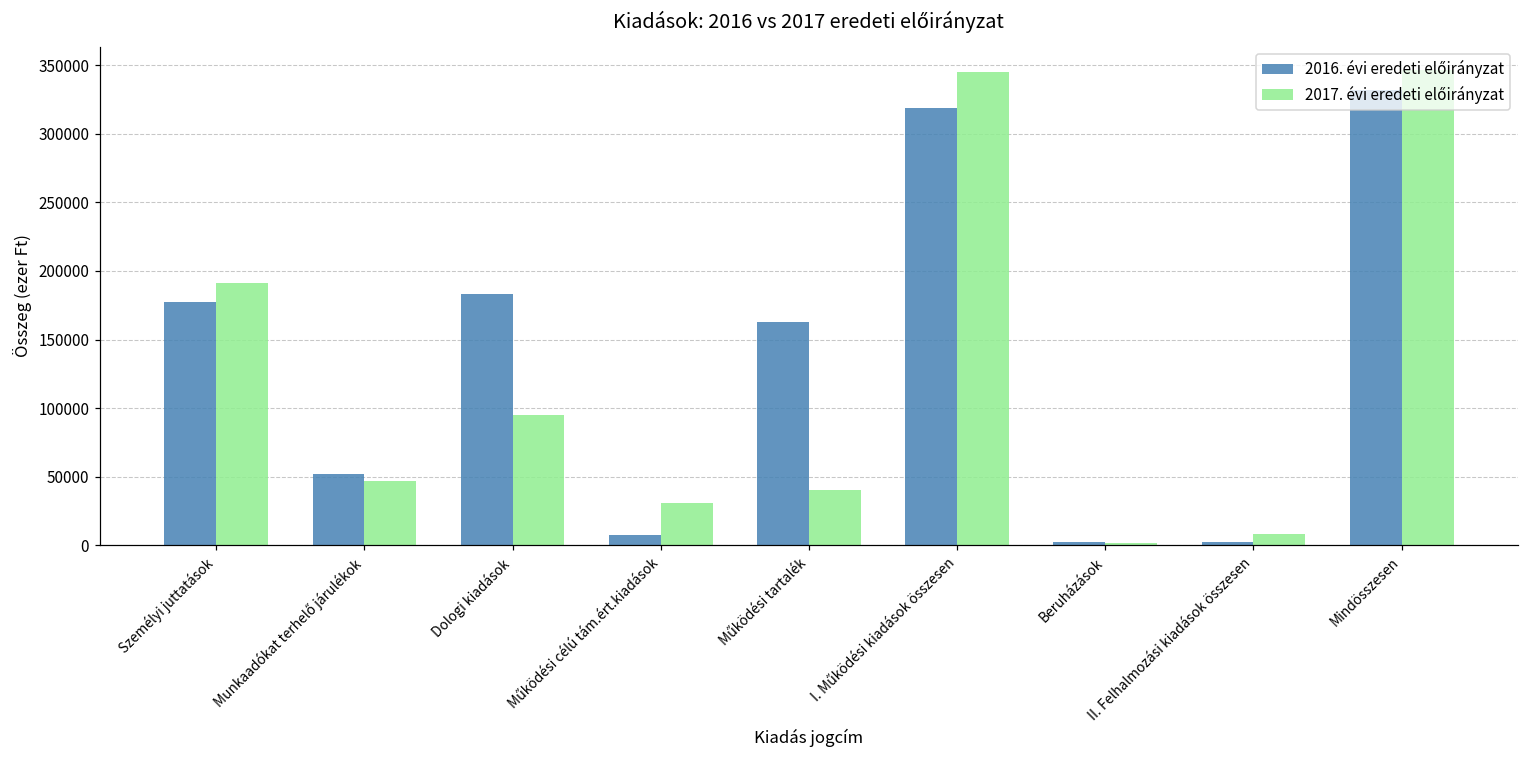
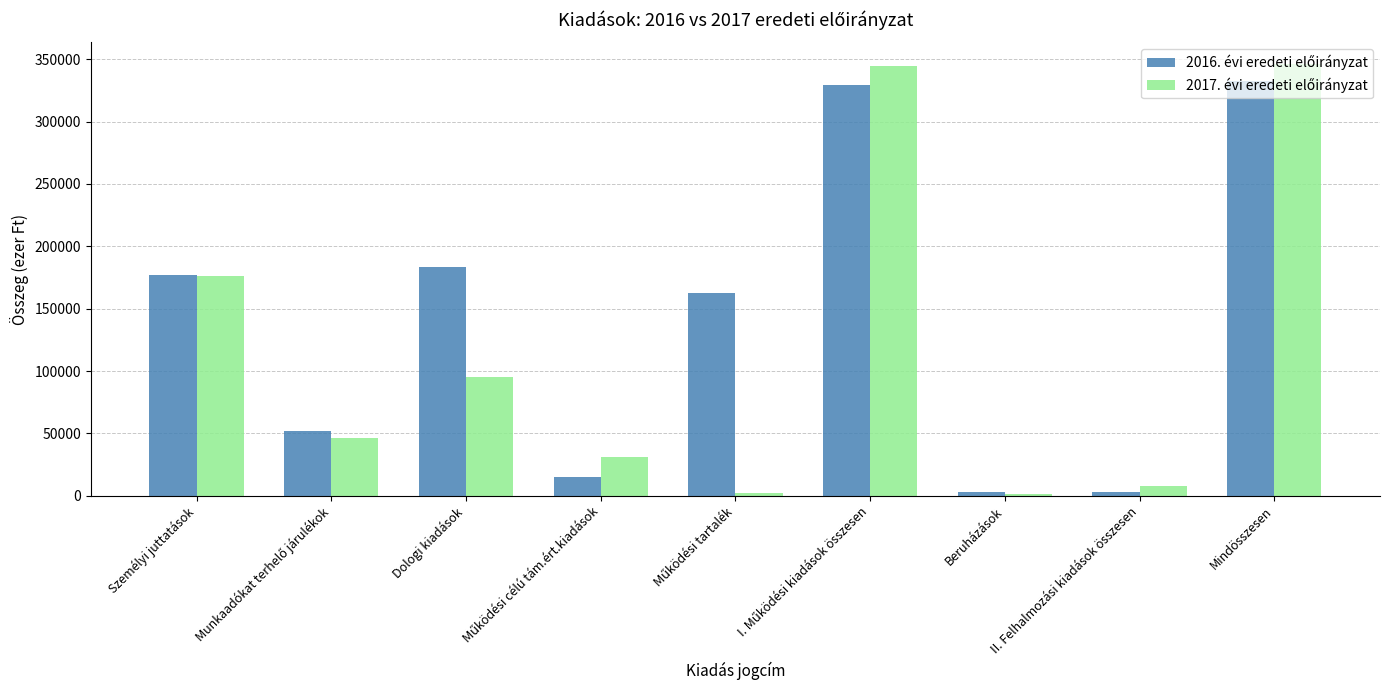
  {
    "2016. évi eredeti előirányzat": {
      "Személyi juttatások": 177000,
      "Munkaadókat terhelő járulékok": 52000,
      "Dologi kiadások": 183000,
-     "Működési célú tám.ért.kiadások": 7000,
+     "Működési célú tám.ért.kiadások": 15000,
      "Működési tartalék": 163000,
-     "I. Működési kiadások összesen": 319000,
+     "I. Működési kiadások összesen": 330000,
      "Beruházások": 3000,
      "II. Felhalmozási kiadások összesen": 3000
    },
    "2017. évi eredeti előirányzat": {
-     "Személyi juttatások": 191000,
+     "Személyi juttatások": 176000,
      "Munkaadókat terhelő járulékok": 47000,
      "Dologi kiadások": 95000,
      "Működési célú tám.ért.kiadások": 31000,
-     "Működési tartalék": 40000,
+     "Működési tartalék": 2000,
      "I. Működési kiadások összesen": 345000,
      "II. Felhalmozási kiadások összesen": 8000
    }
  }
